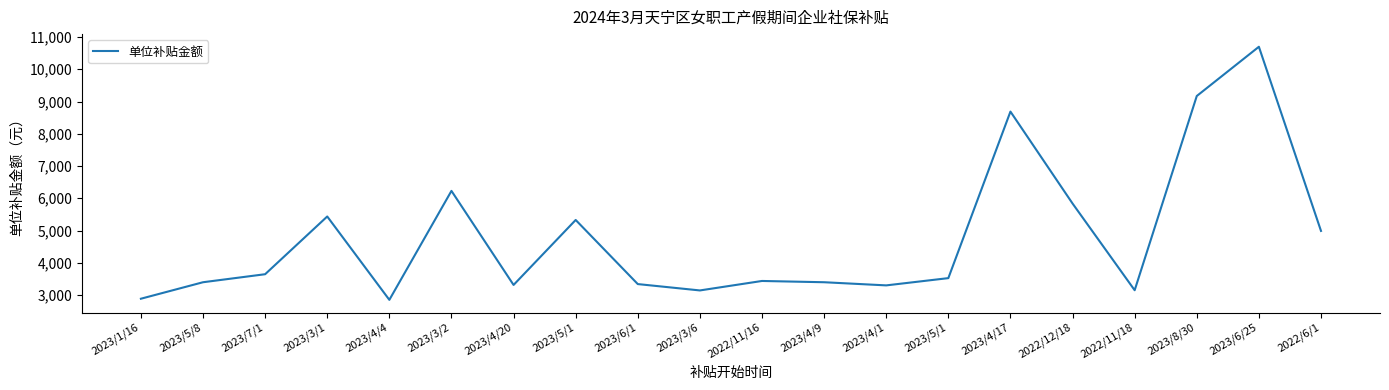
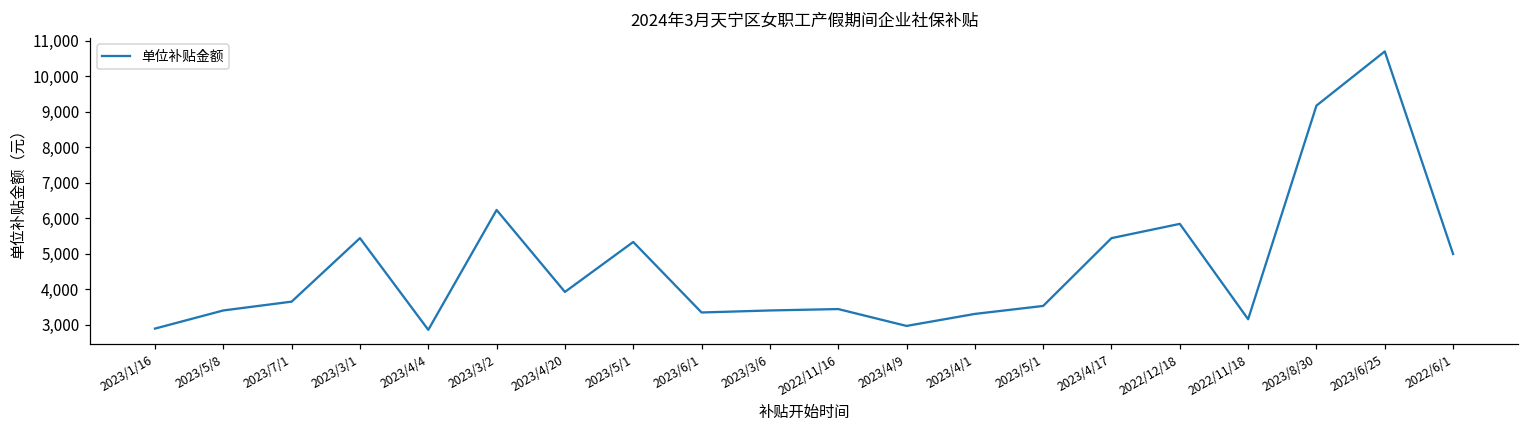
  {
    "2023/1/16": "2,900",
    "2023/5/8": "3,400",
    "2023/7/1": "3,600",
    "2023/3/1": "5,400",
    "2023/4/4": "2,900",
    "2023/3/2": "6,200",
-   "2023/4/20": "3,300",
+   "2023/4/20": "3,900",
    "2023/6/1": "3,300",
-   "2023/3/6": "3,100",
+   "2023/3/6": "3,400",
    "2022/11/16": "3,400",
-   "2023/4/9": "3,400",
+   "2023/4/9": "3,000",
    "2023/4/1": "3,300",
-   "2023/4/17": "8,700",
+   "2023/4/17": "5,400",
    "2022/12/18": "5,800",
    "2022/11/18": "3,100",
    "2023/8/30": "9,200",
    "2023/6/25": "10,700",
    "2022/6/1": "5,000"
  }
